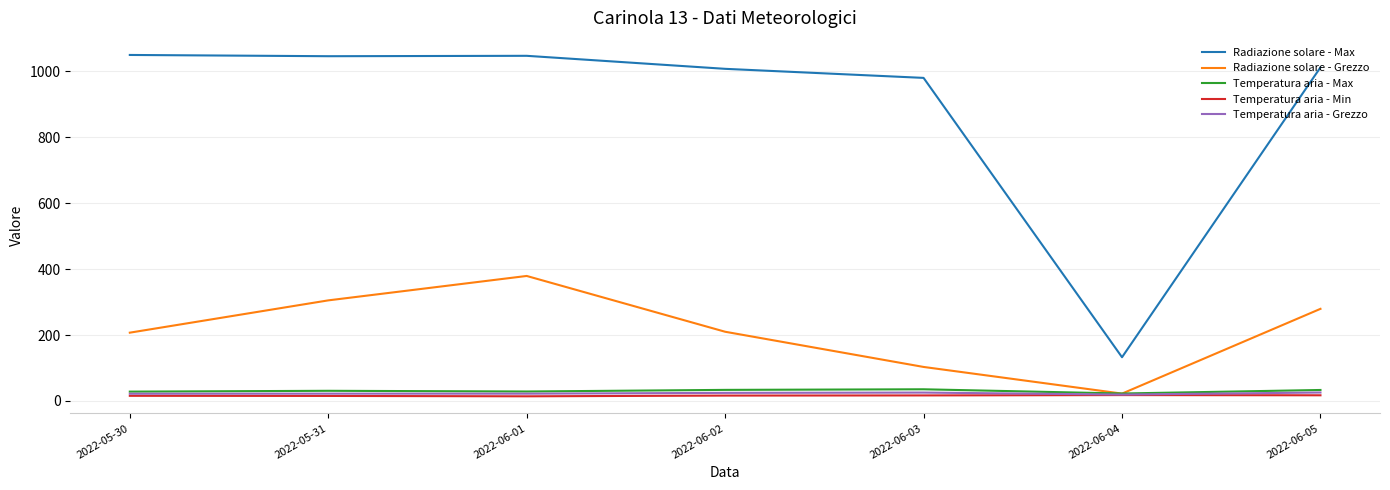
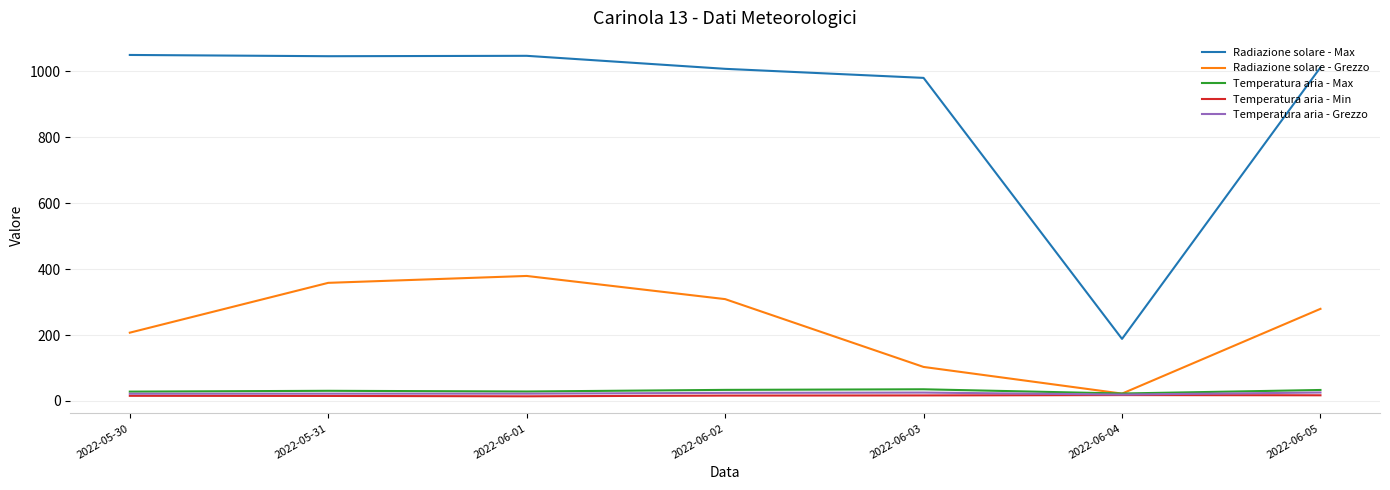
  {
    "Radiazione solare - Max": {
      "2022-05-30": 1050,
      "2022-05-31": 1050,
      "2022-06-01": 1050,
      "2022-06-02": 1010,
      "2022-06-03": 980,
-     "2022-06-04": 130,
+     "2022-06-04": 190,
      "2022-06-05": 1010
    },
    "Radiazione solare - Grezzo": {
      "2022-05-30": 210,
-     "2022-05-31": 310,
+     "2022-05-31": 360,
      "2022-06-01": 380,
-     "2022-06-02": 210,
+     "2022-06-02": 310,
      "2022-06-03": 100,
      "2022-06-05": 280
    },
    "Temperatura aria - Max": {
      "2022-05-31": 30,
      "2022-06-02": 30,
      "2022-06-03": 40
    },
    "Temperatura aria - Min": {
      "2022-06-01": 10,
      "2022-06-02": 20,
      "2022-06-03": 20,
      "2022-06-05": 20
    },
    "Temperatura aria - Grezzo": {
      "2022-06-02": 20,
      "2022-06-03": 30
    }
  }
